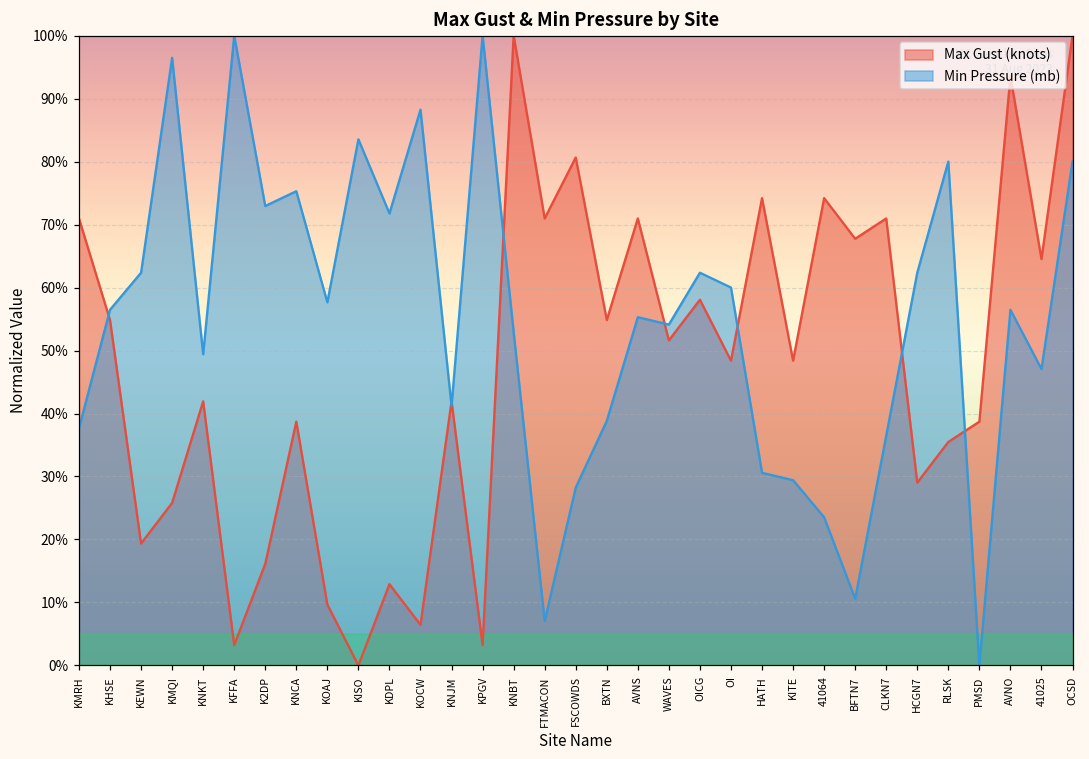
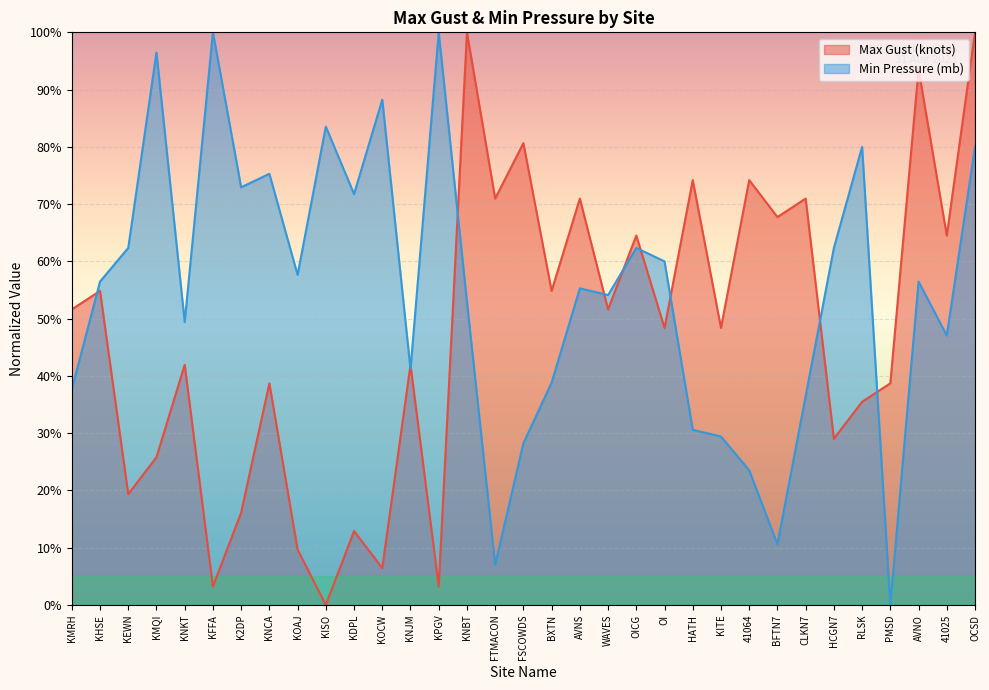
  {
    "Max Gust (knots)": {
-     "KMRH": "71%",
+     "KMRH": "52%",
      "KHSE": "55%",
      "KEWN": "19%",
      "KMQI": "26%",
      "KNKT": "42%",
      "KFFA": "3%",
      "K2DP": "16%",
      "KNCA": "39%",
      "KOAJ": "10%",
      "KISO": "0%",
      "KDPL": "13%",
      "KOCW": "6%",
      "KNJM": "42%",
      "KPGV": "3%",
      "KNBT": "100%",
      "FTMACON": "71%",
      "FSCOWDS": "81%",
      "BXTN": "55%",
      "AVNS": "71%",
      "WAVES": "52%",
-     "OICG": "58%",
+     "OICG": "65%",
      "OI": "48%",
      "HATH": "74%",
      "KITE": "48%",
      "41064": "74%",
      "BFTN7": "68%",
      "CLKN7": "71%",
      "HCGN7": "29%",
      "RLSK": "35%",
      "PMSD": "39%",
      "41025": "65%",
      "OCSD": "100%"
    },
    "Min Pressure (mb)": {
      "KMRH": "38%",
      "KHSE": "56%",
      "KEWN": "62%",
      "KMQI": "96%",
      "KNKT": "49%",
      "KFFA": "100%",
      "K2DP": "73%",
      "KNCA": "75%",
      "KOAJ": "58%",
      "KISO": "84%",
      "KDPL": "72%",
      "KOCW": "88%",
      "KNJM": "41%",
      "KPGV": "100%",
      "KNBT": "53%",
      "FTMACON": "7%",
      "FSCOWDS": "28%",
      "BXTN": "39%",
      "AVNS": "55%",
      "WAVES": "54%",
      "OICG": "62%",
      "OI": "60%",
      "HATH": "31%",
      "KITE": "29%",
      "41064": "24%",
      "BFTN7": "11%",
      "CLKN7": "36%",
      "HCGN7": "62%",
      "RLSK": "80%",
      "PMSD": "0%",
      "AVNO": "56%",
      "41025": "47%",
      "OCSD": "80%"
    }
  }
